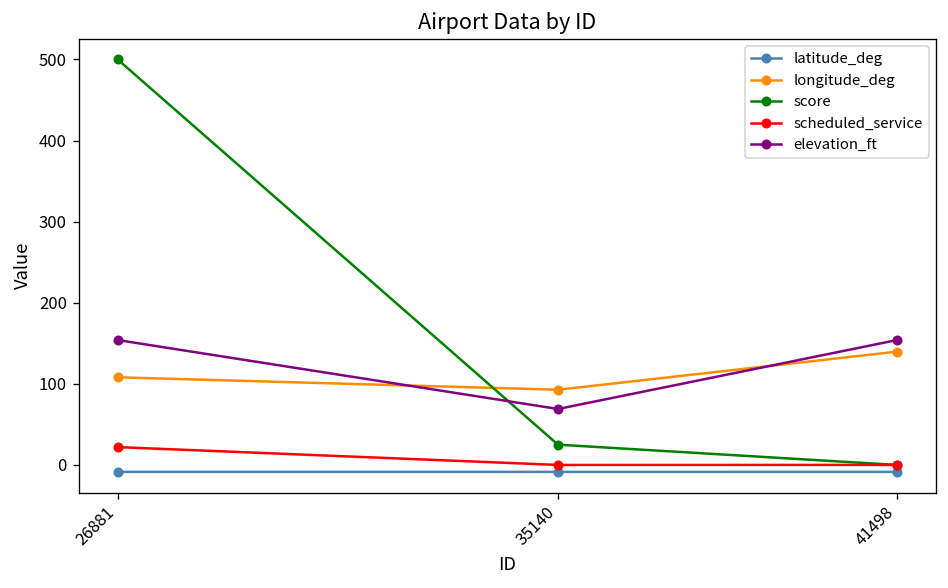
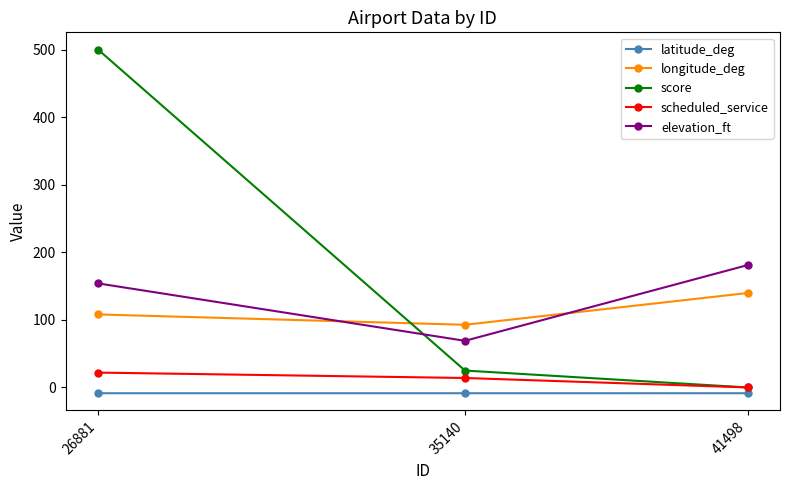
  {
    "latitude_deg": {
      "26881": -10,
      "35140": -10,
      "41498": -10
    },
    "longitude_deg": {
      "26881": 110,
      "35140": 90,
      "41498": 140
    },
    "score": {
      "26881": 500,
      "35140": 30
    },
    "scheduled_service": {
      "26881": 20,
-     "35140": 0
+     "35140": 10
    },
    "elevation_ft": {
      "26881": 150,
      "35140": 70,
-     "41498": 150
+     "41498": 180
    }
  }
